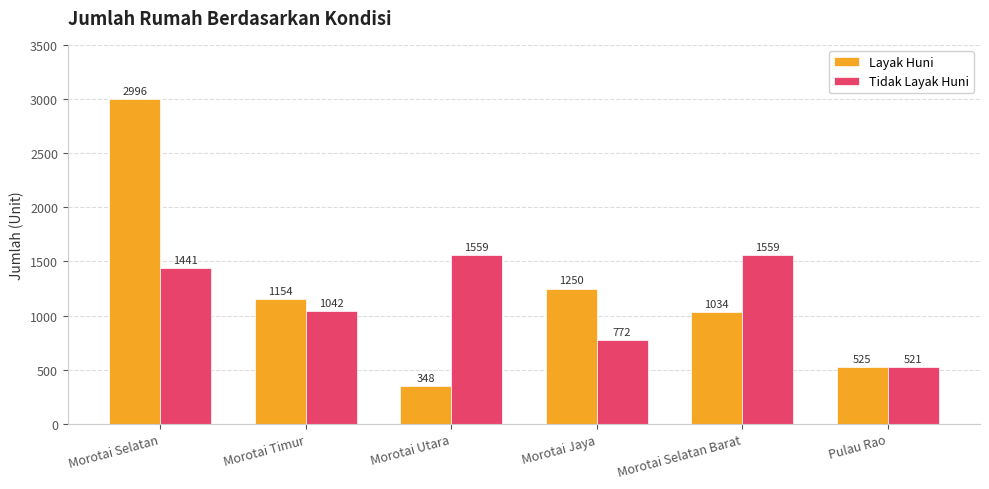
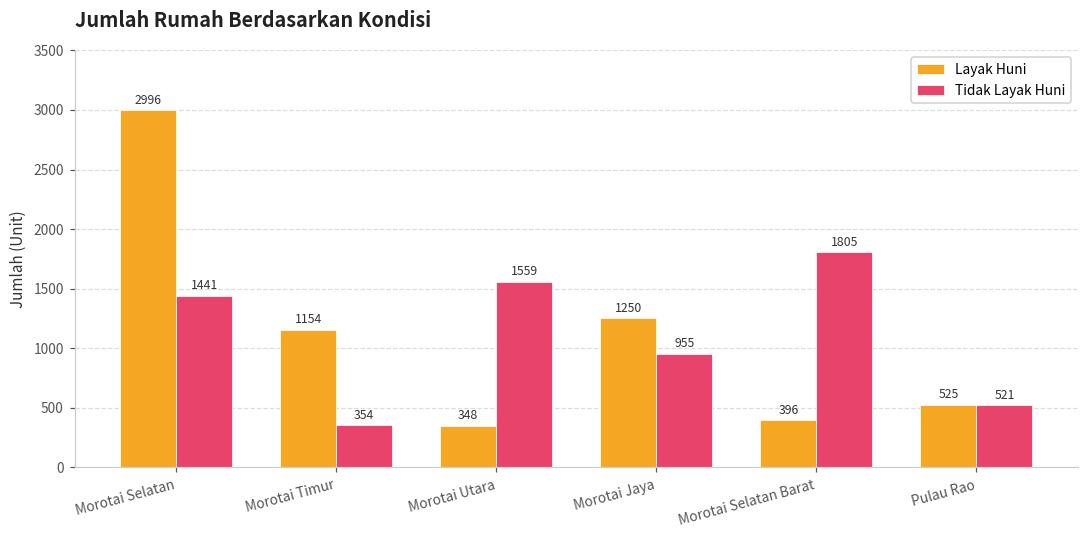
  {
    "Layak Huni": {
      "Morotai Selatan": 2996,
      "Morotai Timur": 1154,
      "Morotai Utara": 348,
      "Morotai Jaya": 1250,
-     "Morotai Selatan Barat": 1034,
+     "Morotai Selatan Barat": 396,
      "Pulau Rao": 525
    },
    "Tidak Layak Huni": {
      "Morotai Selatan": 1441,
-     "Morotai Timur": 1042,
+     "Morotai Timur": 354,
      "Morotai Utara": 1559,
-     "Morotai Jaya": 772,
-     "Morotai Selatan Barat": 1559,
+     "Morotai Jaya": 955,
+     "Morotai Selatan Barat": 1805,
      "Pulau Rao": 521
    }
  }
